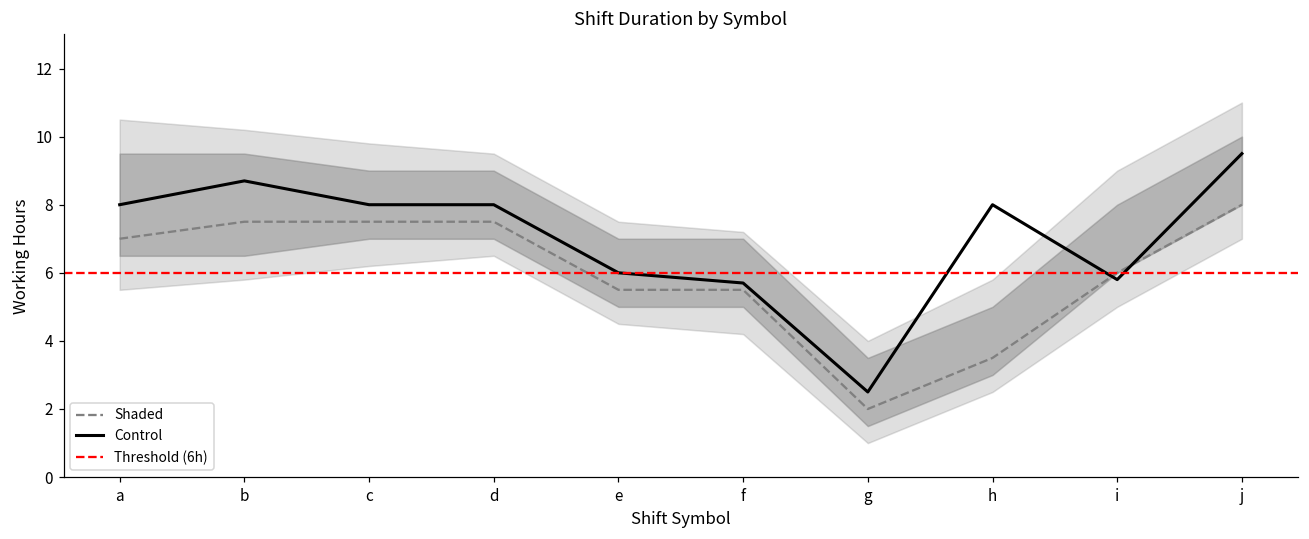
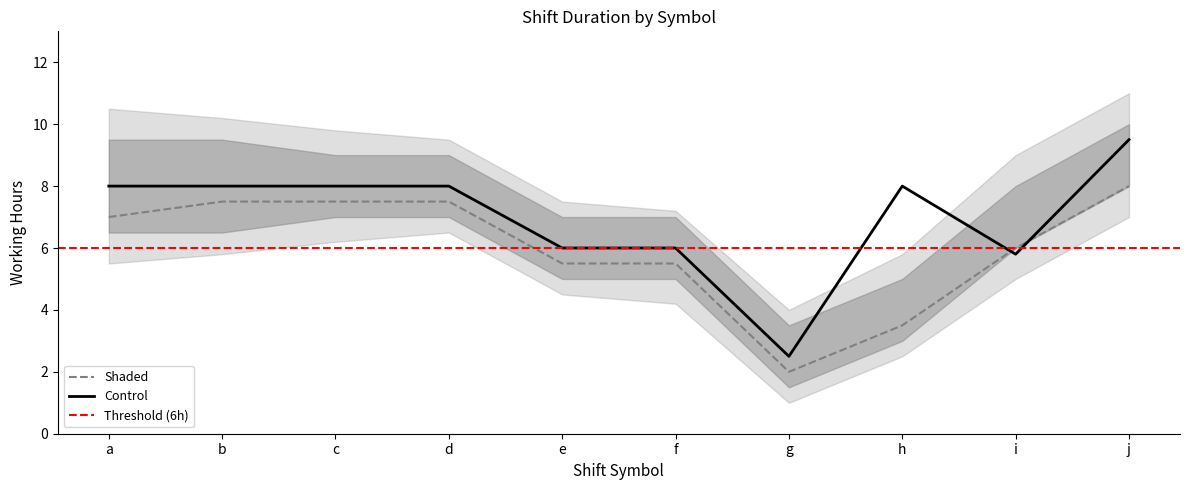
  {
    "Control": {
      "a": 8.0,
-     "b": 8.7,
+     "b": 8.0,
      "c": 8.0,
      "d": 8.0,
      "e": 6.0,
-     "f": 5.7,
+     "f": 6.0,
      "g": 2.5,
      "h": 8.0,
      "i": 5.8,
      "j": 9.5
    }
  }
